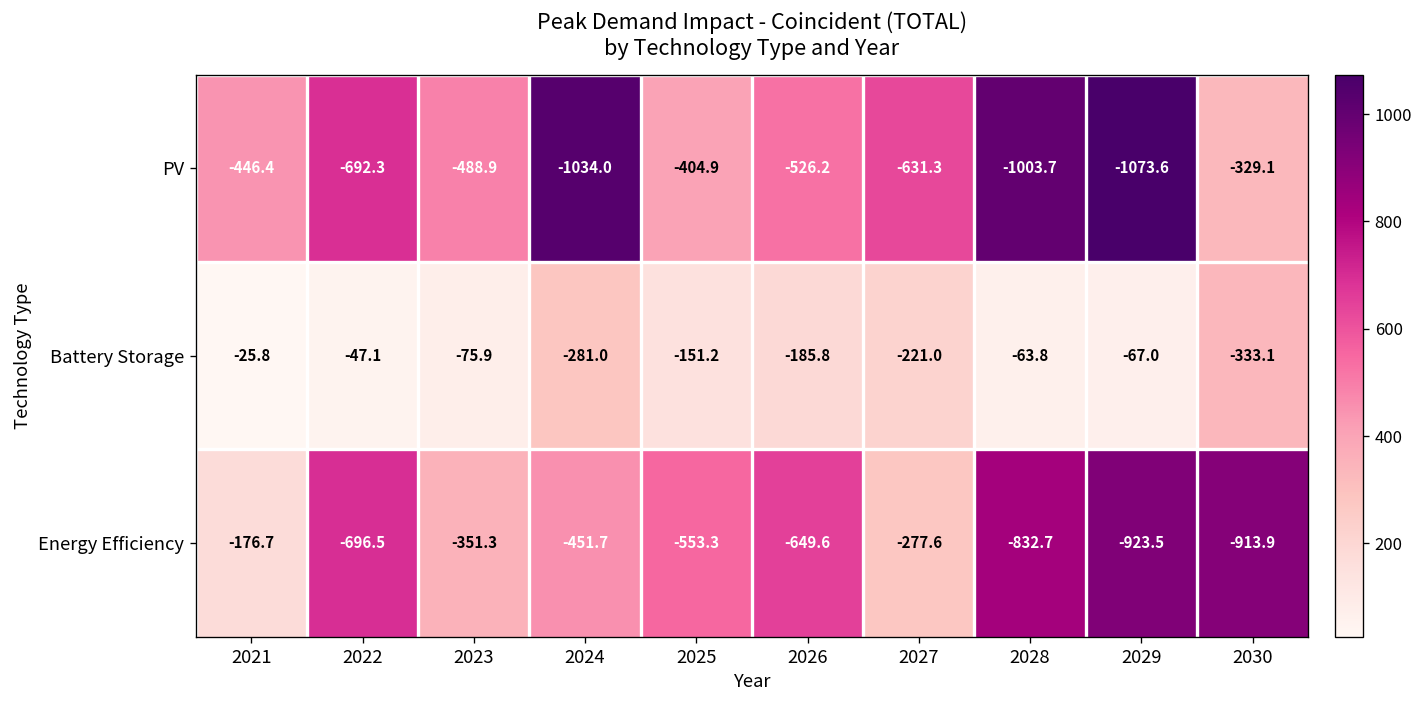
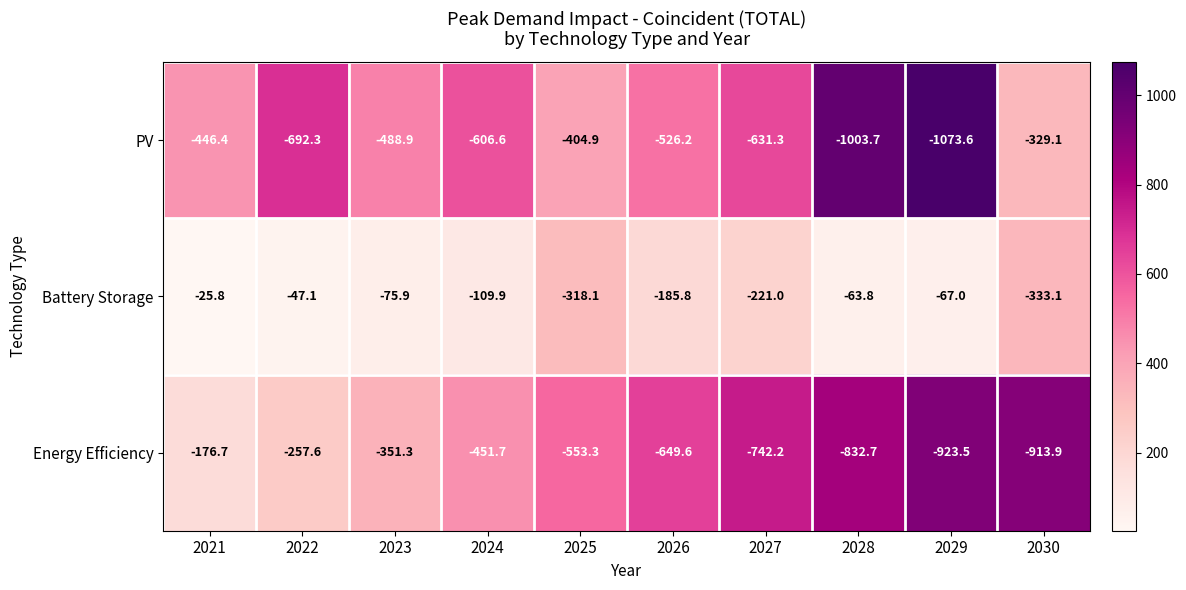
  {
    "PV": {
      "2021": -446.4,
      "2022": -692.3,
      "2023": -488.9,
-     "2024": -1034.0,
+     "2024": -606.6,
      "2025": -404.9,
      "2026": -526.2,
      "2027": -631.3,
      "2028": -1003.7,
      "2029": -1073.6,
      "2030": -329.1
    },
    "Battery Storage": {
      "2021": -25.8,
      "2022": -47.1,
      "2023": -75.9,
-     "2024": -281.0,
-     "2025": -151.2,
+     "2024": -109.9,
+     "2025": -318.1,
      "2026": -185.8,
      "2027": -221.0,
      "2028": -63.8,
      "2029": -67.0,
      "2030": -333.1
    },
    "Energy Efficiency": {
      "2021": -176.7,
-     "2022": -696.5,
+     "2022": -257.6,
      "2023": -351.3,
      "2024": -451.7,
      "2025": -553.3,
      "2026": -649.6,
-     "2027": -277.6,
+     "2027": -742.2,
      "2028": -832.7,
      "2029": -923.5,
      "2030": -913.9
    }
  }
